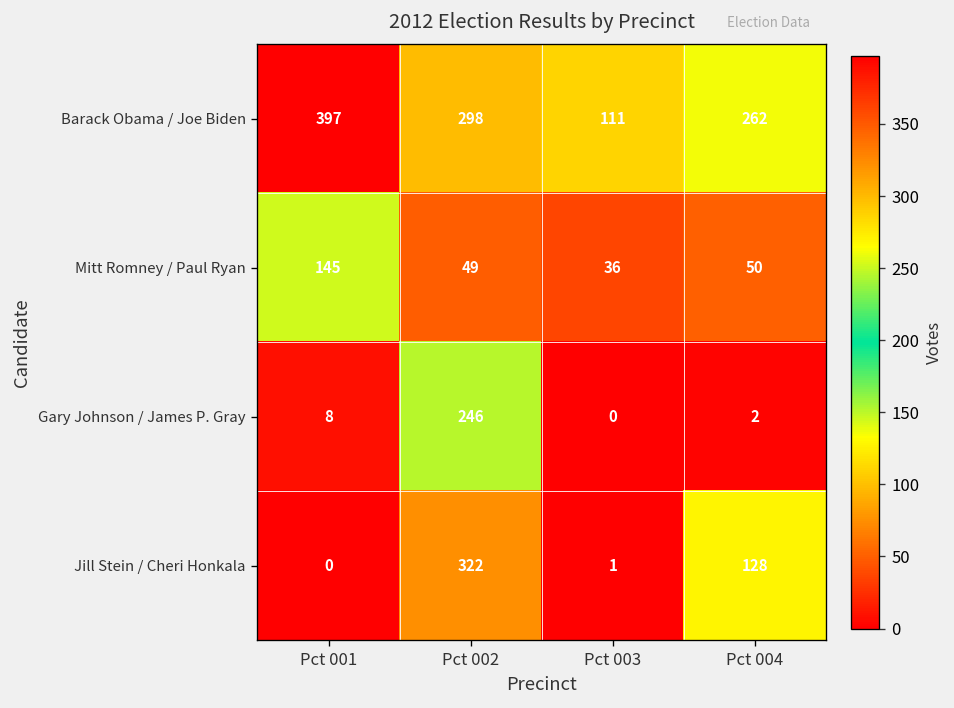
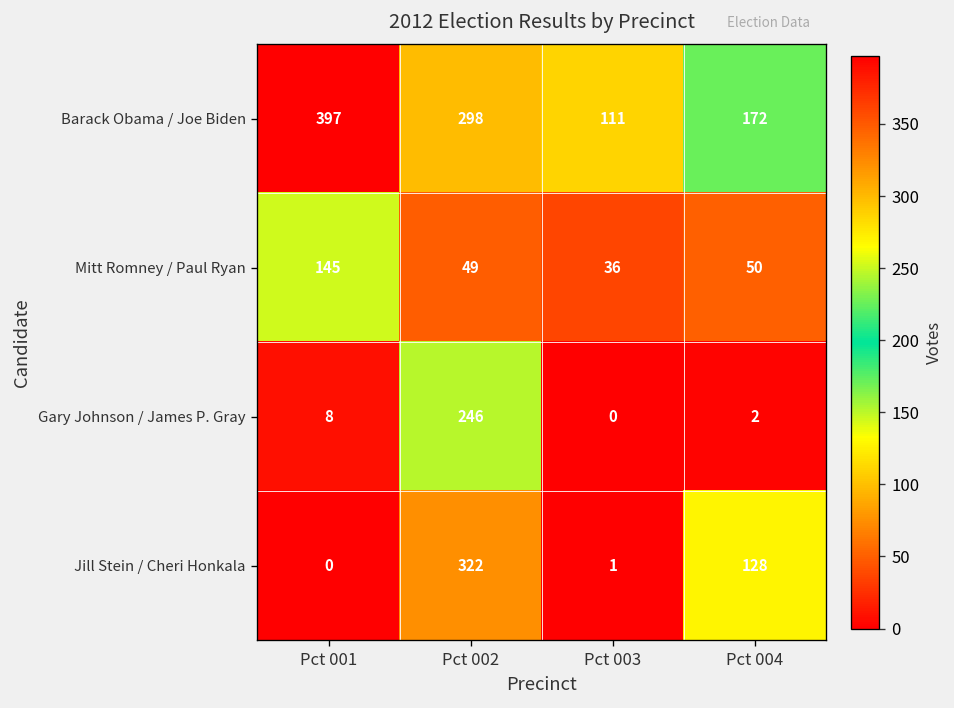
  {
    "Barack Obama / Joe Biden": {
      "Pct 001": 397,
      "Pct 002": 298,
      "Pct 003": 111,
-     "Pct 004": 262
+     "Pct 004": 172
    },
    "Mitt Romney / Paul Ryan": {
      "Pct 001": 145,
      "Pct 002": 49,
      "Pct 003": 36,
      "Pct 004": 50
    },
    "Gary Johnson / James P. Gray": {
      "Pct 001": 8,
      "Pct 002": 246,
      "Pct 003": 0,
      "Pct 004": 2
    },
    "Jill Stein / Cheri Honkala": {
      "Pct 001": 0,
      "Pct 002": 322,
      "Pct 003": 1,
      "Pct 004": 128
    }
  }
